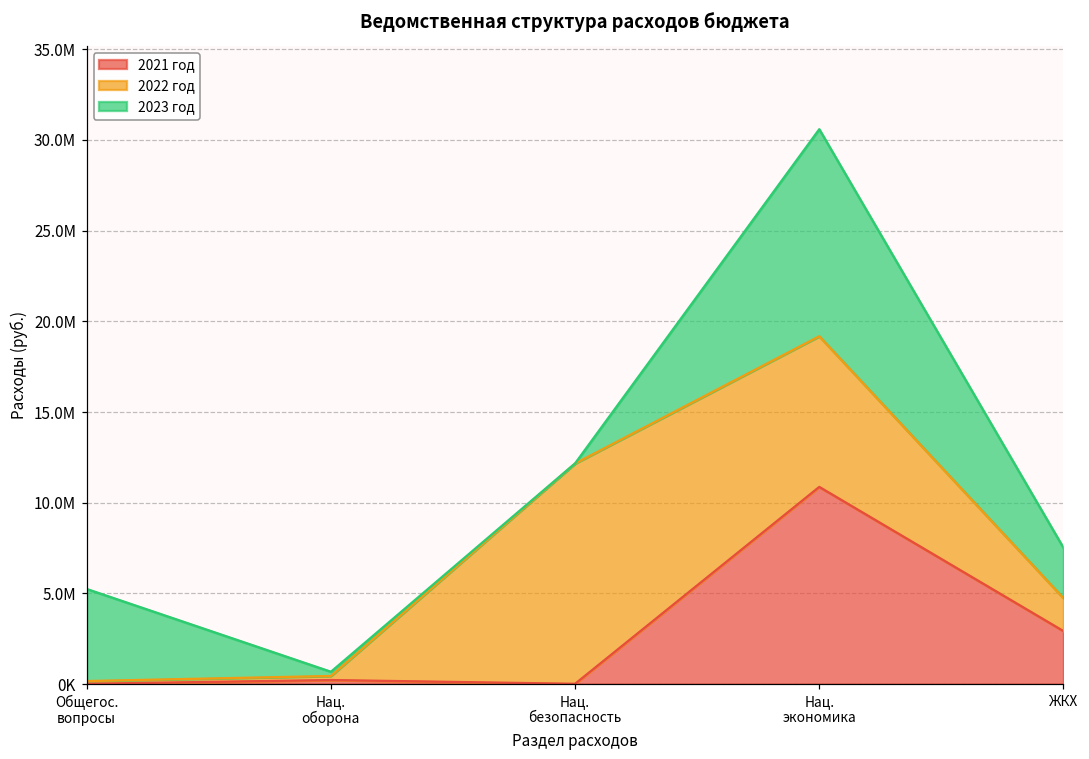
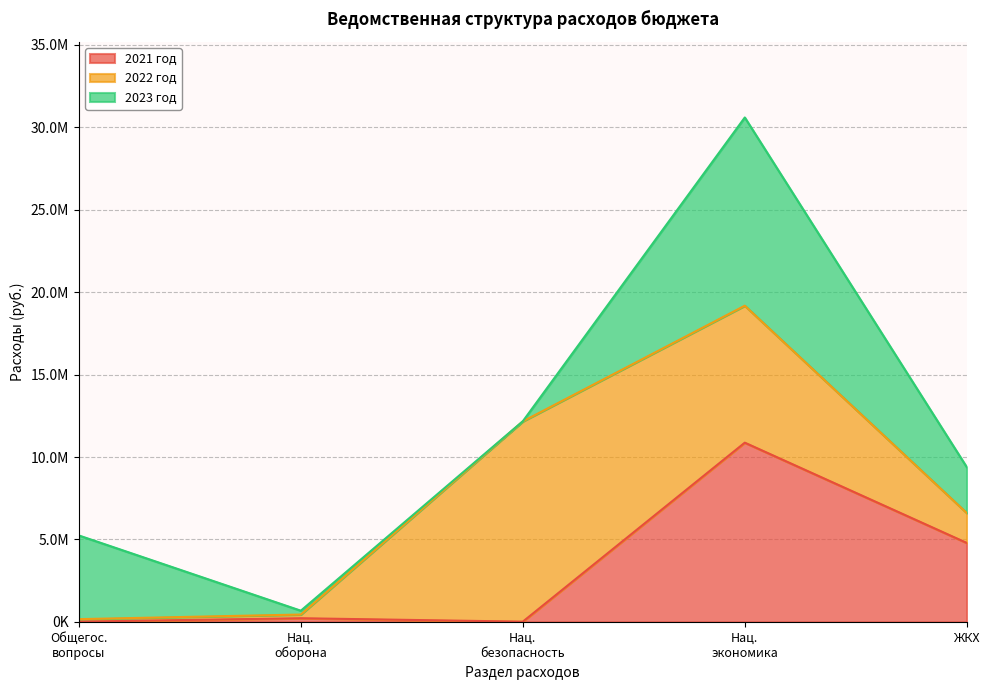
  {
    "2021 год": {
      "Нац. оборона": 200000,
      "Нац. безопасность": 0,
      "Нац. экономика": 10900000,
-     "ЖКХ": 2900000
+     "ЖКХ": 4800000
    },
    "2022 год": {
      "Нац. оборона": 200000,
      "Нац. экономика": 8300000,
      "ЖКХ": 1800000
    },
    "2023 год": {
      "Общегос. вопросы": 5100000,
      "Нац. оборона": 200000,
      "Нац. экономика": 11400000,
      "ЖКХ": 2800000
    }
  }
